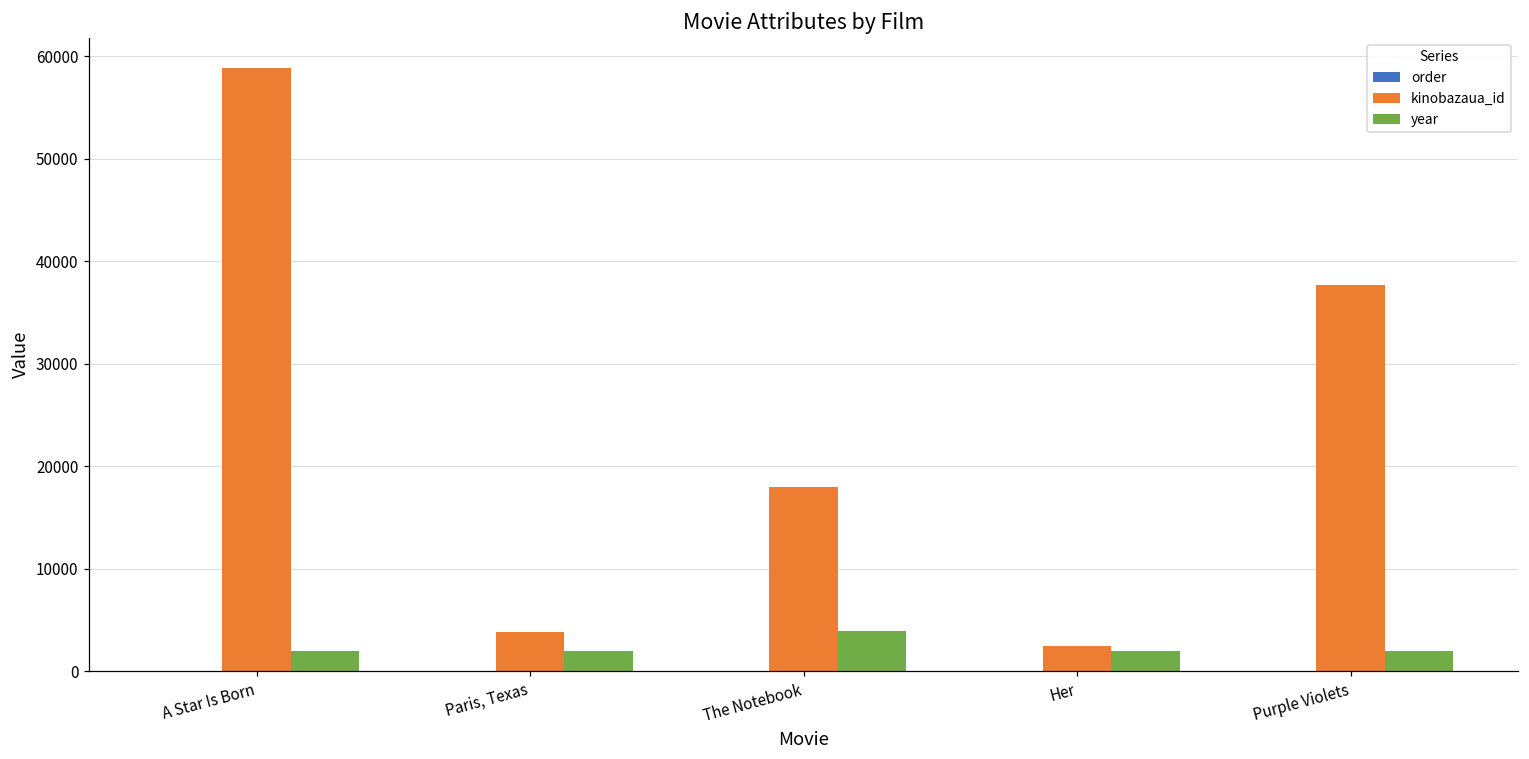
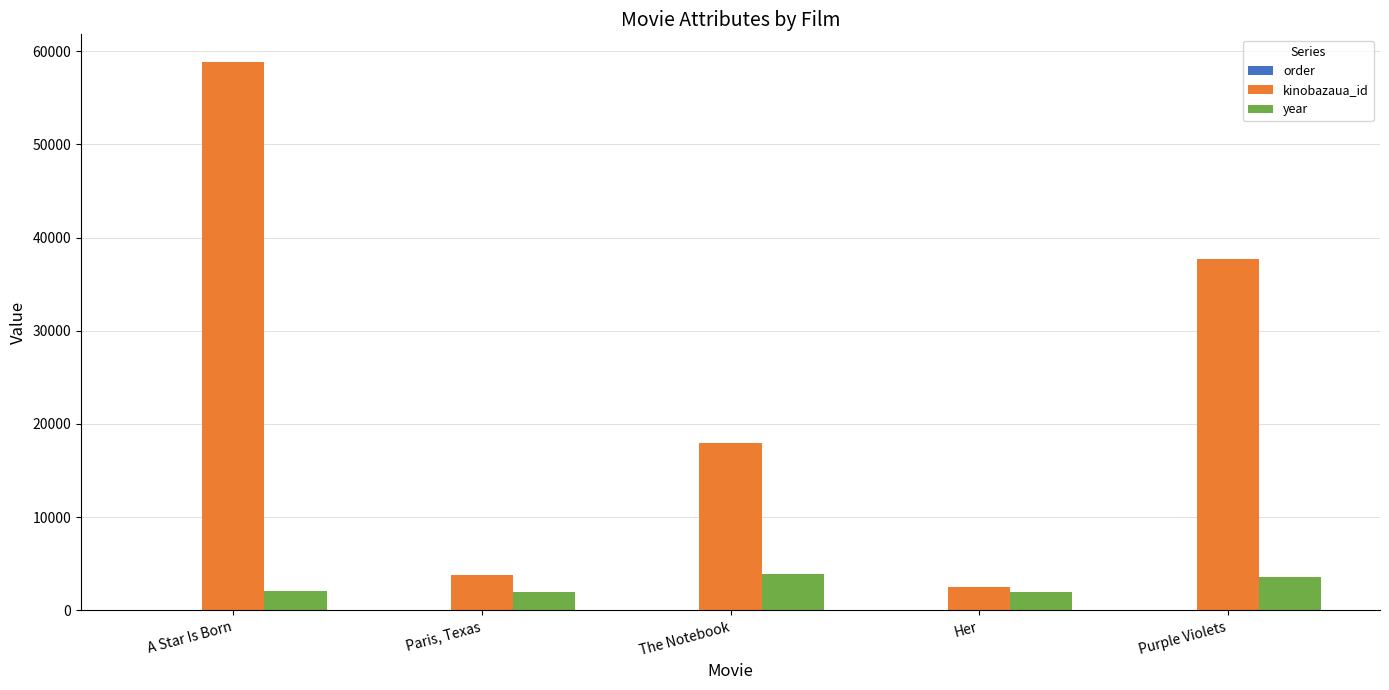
  {
    "kinobazaua_id": {
      "A Star Is Born": 59000,
      "Paris, Texas": 4000,
      "The Notebook": 18000,
      "Her": 2000,
      "Purple Violets": 38000
    },
    "year": {
      "A Star Is Born": 2000,
      "Paris, Texas": 2000,
      "The Notebook": 4000,
      "Her": 2000,
-     "Purple Violets": 2000
+     "Purple Violets": 4000
    }
  }
